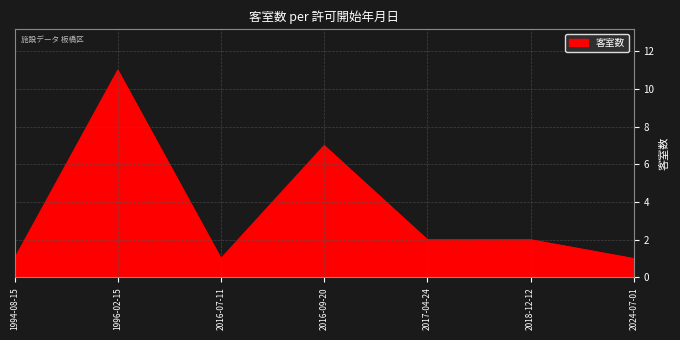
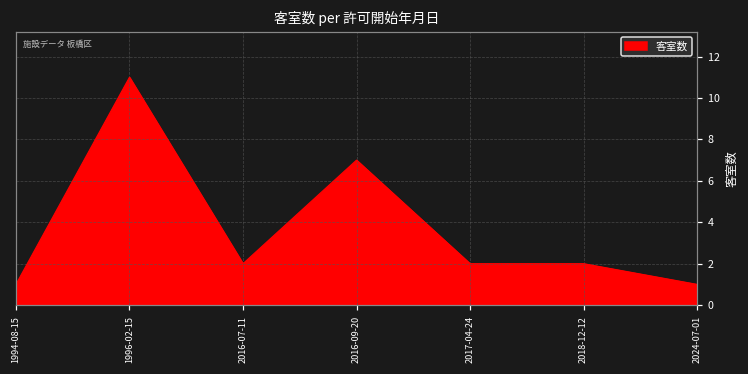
  {
    "1994-08-15": 1,
    "1996-02-15": 11,
-   "2016-07-11": 1,
+   "2016-07-11": 2,
    "2016-09-20": 7,
    "2017-04-24": 2,
    "2018-12-12": 2,
    "2024-07-01": 1
  }
